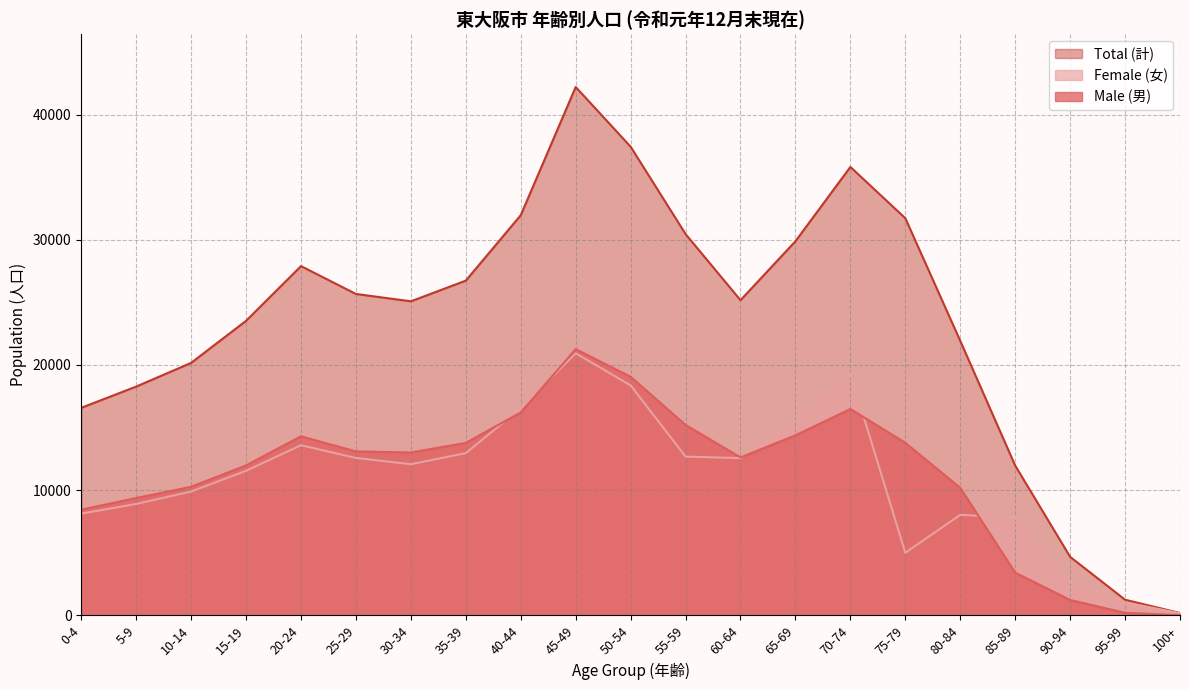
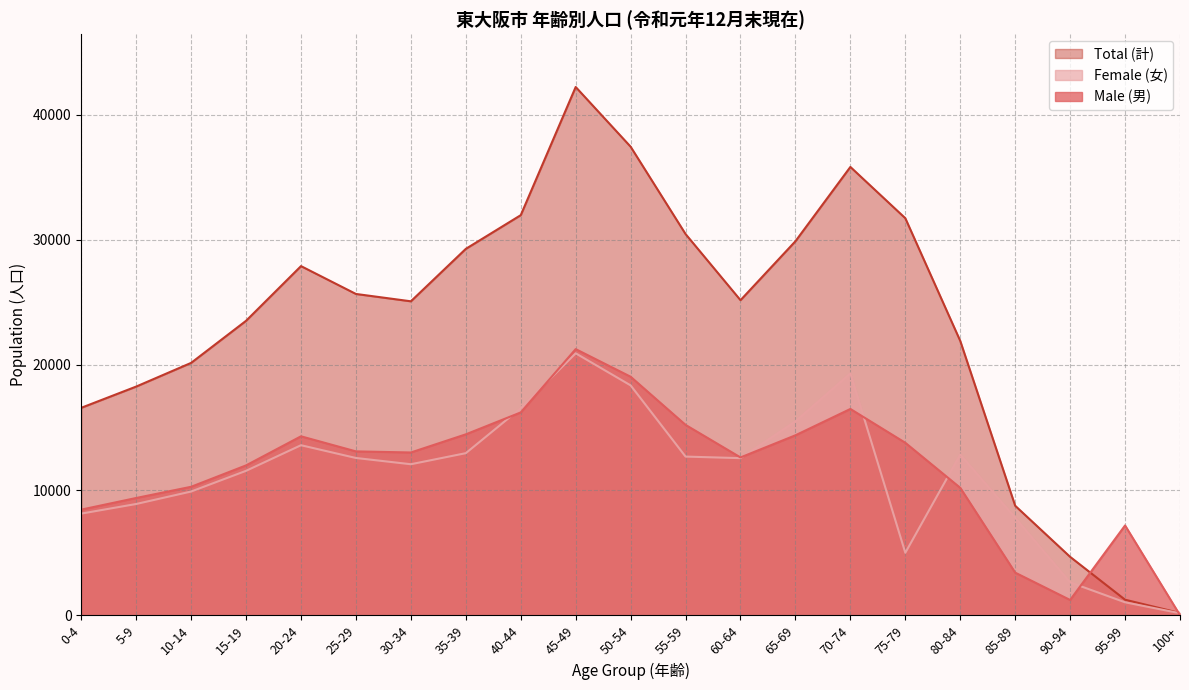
  {
    "Total (計)": {
      "0-4": 16600,
      "5-9": 18300,
      "10-14": 20200,
      "15-19": 23500,
      "20-24": 27900,
      "25-29": 25700,
      "30-34": 25100,
-     "35-39": 26700,
+     "35-39": 29300,
      "40-44": 32000,
      "45-49": 42200,
      "50-54": 37400,
      "55-59": 30500,
      "60-64": 25200,
      "65-69": 29900,
      "70-74": 35800,
      "75-79": 31700,
      "80-84": 21900,
-     "85-89": 12000,
+     "85-89": 8800,
      "90-94": 4700,
      "95-99": 1300
    },
    "Female (女)": {
      "0-4": 8100,
      "5-9": 8900,
      "10-14": 9900,
      "15-19": 11500,
      "20-24": 13600,
      "25-29": 12600,
      "30-34": 12100,
      "35-39": 13000,
      "40-44": 16500,
      "45-49": 20900,
      "50-54": 18400,
      "55-59": 12700,
      "65-69": 15500,
      "70-74": 19300,
      "75-79": 5000,
-     "80-84": 8000,
+     "80-84": 12900,
      "85-89": 7800,
      "90-94": 2600,
      "95-99": 1000
    },
    "Male (男)": {
      "0-4": 8400,
      "5-9": 9400,
      "10-14": 10300,
      "15-19": 12000,
      "20-24": 14300,
      "25-29": 13100,
      "30-34": 13000,
-     "35-39": 13800,
+     "35-39": 14500,
      "40-44": 16200,
      "45-49": 21300,
      "50-54": 19100,
      "55-59": 15200,
      "65-69": 14400,
      "70-74": 16500,
      "75-79": 13800,
      "80-84": 10200,
      "85-89": 3400,
      "90-94": 1200,
-     "95-99": 200
+     "95-99": 7200
    }
  }
